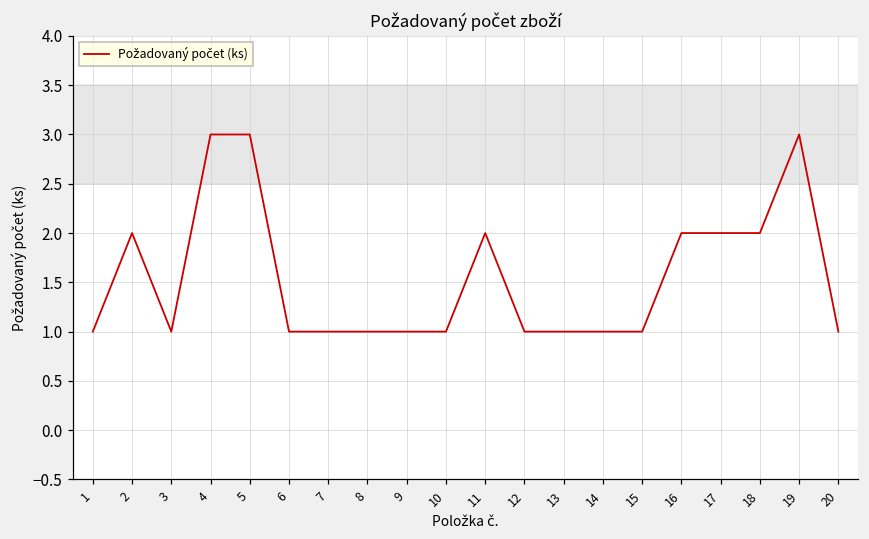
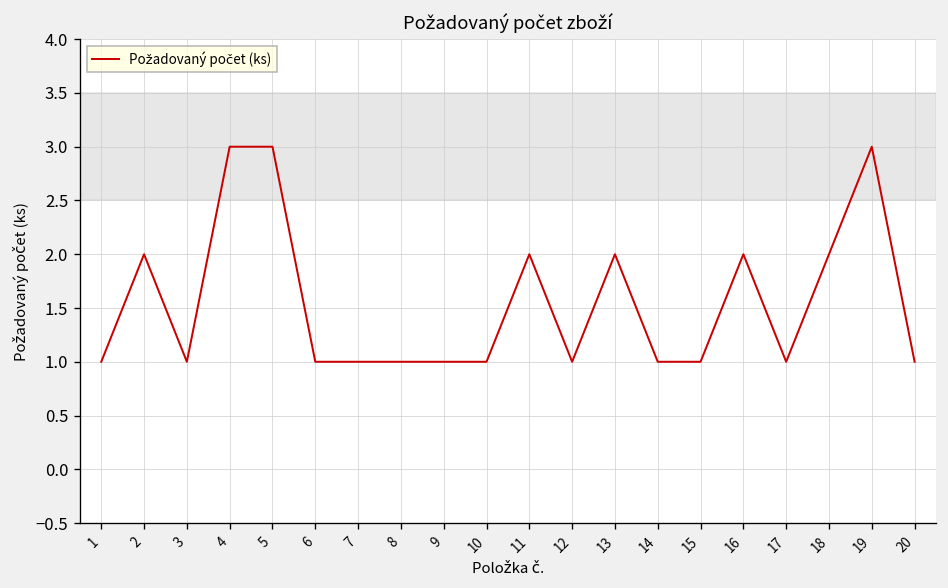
  {
    "1": 1,
    "2": 2,
    "3": 1,
    "4": 3,
    "5": 3,
    "6": 1,
    "7": 1,
    "8": 1,
    "9": 1,
    "10": 1,
    "11": 2,
    "12": 1,
-   "13": 1,
+   "13": 2,
    "14": 1,
    "15": 1,
    "16": 2,
-   "17": 2,
+   "17": 1,
    "18": 2,
    "19": 3,
    "20": 1
  }
